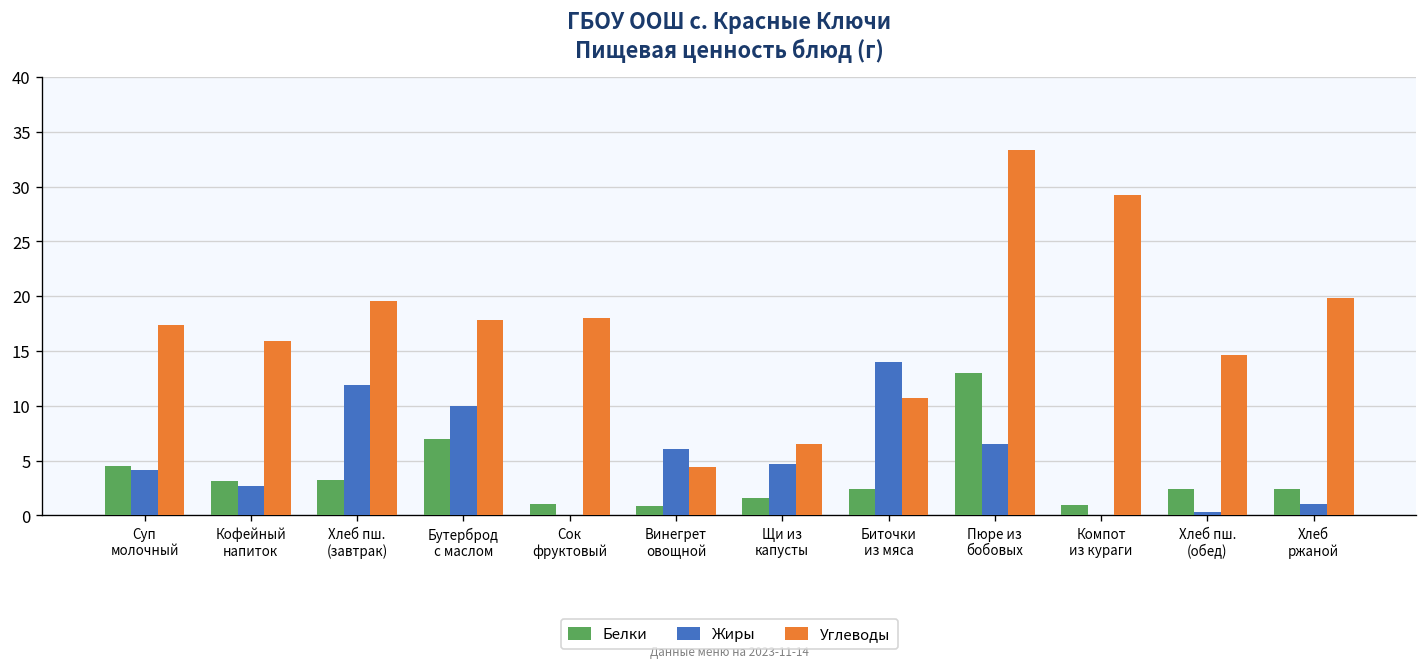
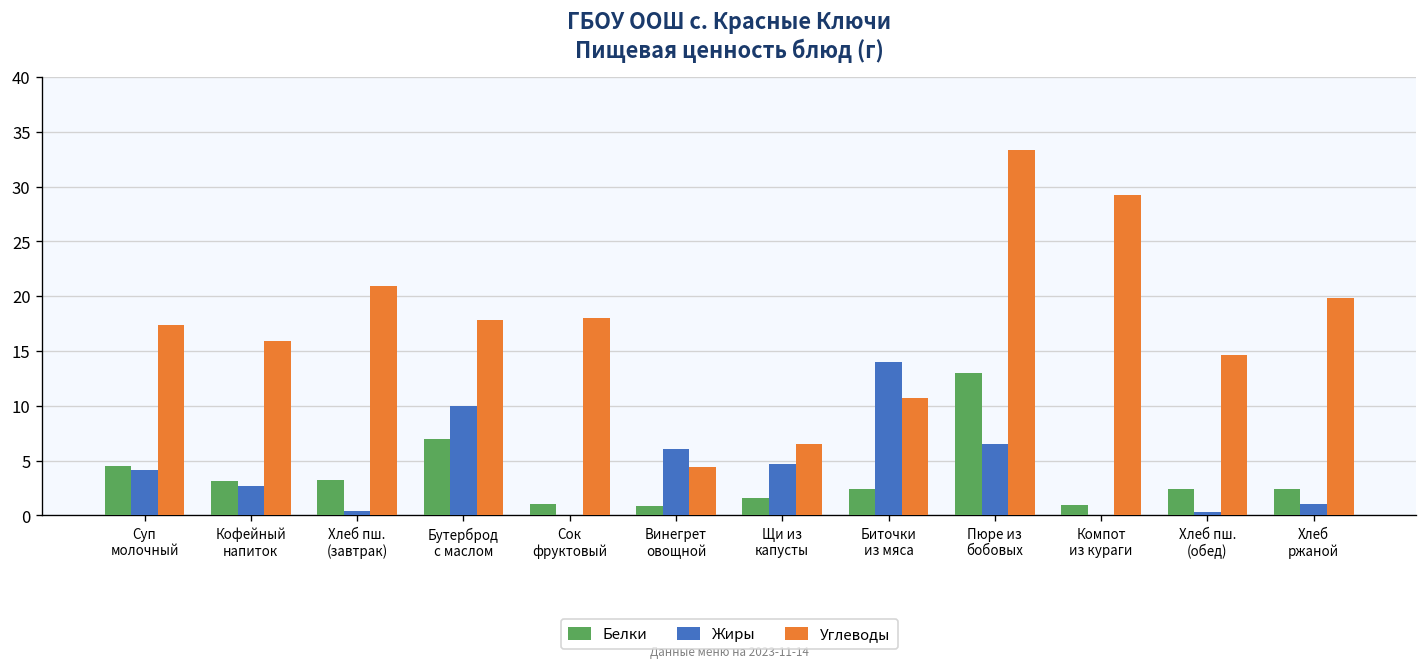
  {
    "Белки": {
      "Суп молочный": 4,
      "Кофейный напиток": 3,
      "Хлеб пш. (завтрак)": 3,
      "Бутерброд с маслом": 7,
      "Сок фруктовый": 1,
      "Винегрет овощной": 1,
      "Щи из капусты": 2,
      "Биточки из мяса": 2,
      "Пюре из бобовых": 13,
      "Компот из кураги": 1,
      "Хлеб пш. (обед)": 2,
      "Хлеб ржаной": 2
    },
    "Жиры": {
      "Суп молочный": 4,
      "Кофейный напиток": 3,
-     "Хлеб пш. (завтрак)": 12,
+     "Хлеб пш. (завтрак)": 0,
      "Бутерброд с маслом": 10,
      "Сок фруктовый": 0,
      "Винегрет овощной": 6,
      "Щи из капусты": 5,
      "Биточки из мяса": 14,
      "Пюре из бобовых": 6,
      "Хлеб пш. (обед)": 0,
      "Хлеб ржаной": 1
    },
    "Углеводы": {
      "Суп молочный": 17,
      "Кофейный напиток": 16,
-     "Хлеб пш. (завтрак)": 20,
+     "Хлеб пш. (завтрак)": 21,
      "Бутерброд с маслом": 18,
      "Сок фруктовый": 18,
      "Винегрет овощной": 4,
      "Щи из капусты": 7,
      "Биточки из мяса": 11,
      "Пюре из бобовых": 33,
      "Компот из кураги": 29,
      "Хлеб пш. (обед)": 15,
      "Хлеб ржаной": 20
    }
  }
